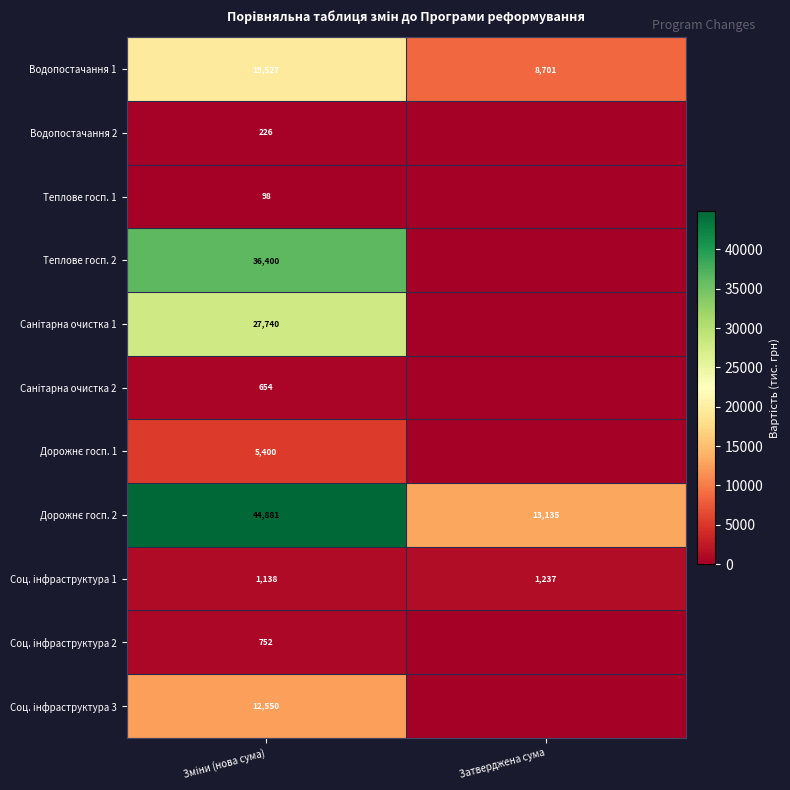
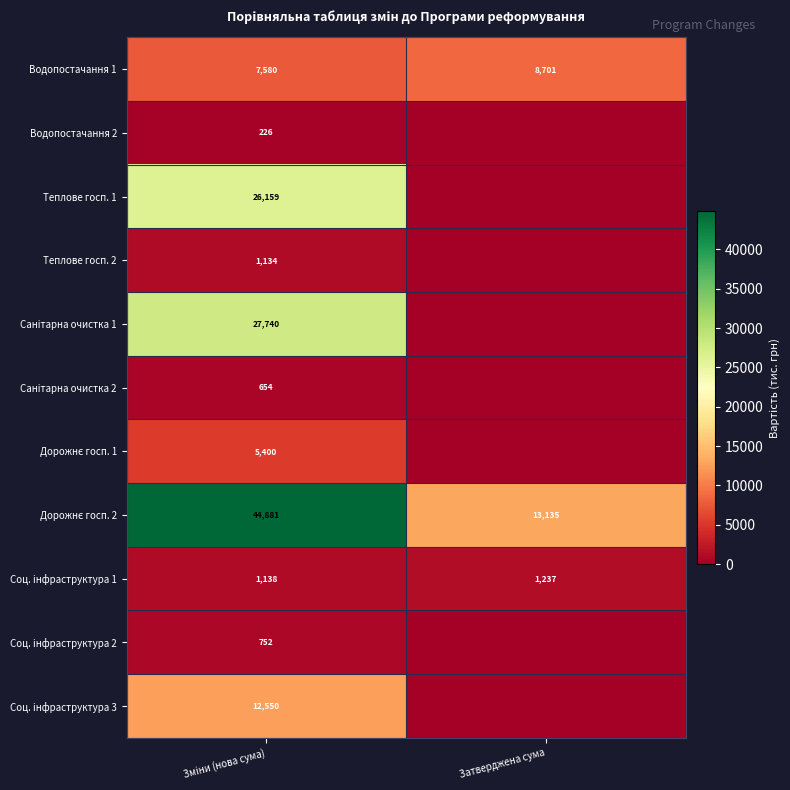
  {
    "Водопостачання 1": {
-     "Зміни (нова сума)": "19,527",
+     "Зміни (нова сума)": "7,580",
      "Затверджена сума": "8,701"
    },
    "Водопостачання 2": {
      "Зміни (нова сума)": "226"
    },
    "Теплове госп. 1": {
-     "Зміни (нова сума)": "98"
+     "Зміни (нова сума)": "26,159"
    },
    "Теплове госп. 2": {
-     "Зміни (нова сума)": "36,400"
+     "Зміни (нова сума)": "1,134"
    },
    "Санітарна очистка 1": {
      "Зміни (нова сума)": "27,740"
    },
    "Санітарна очистка 2": {
      "Зміни (нова сума)": "654"
    },
    "Дорожнє госп. 1": {
      "Зміни (нова сума)": "5,400"
    },
    "Дорожнє госп. 2": {
      "Зміни (нова сума)": "44,881",
      "Затверджена сума": "13,135"
    },
    "Соц. інфраструктура 1": {
      "Зміни (нова сума)": "1,138",
      "Затверджена сума": "1,237"
    },
    "Соц. інфраструктура 2": {
      "Зміни (нова сума)": "752"
    },
    "Соц. інфраструктура 3": {
      "Зміни (нова сума)": "12,550"
    }
  }
